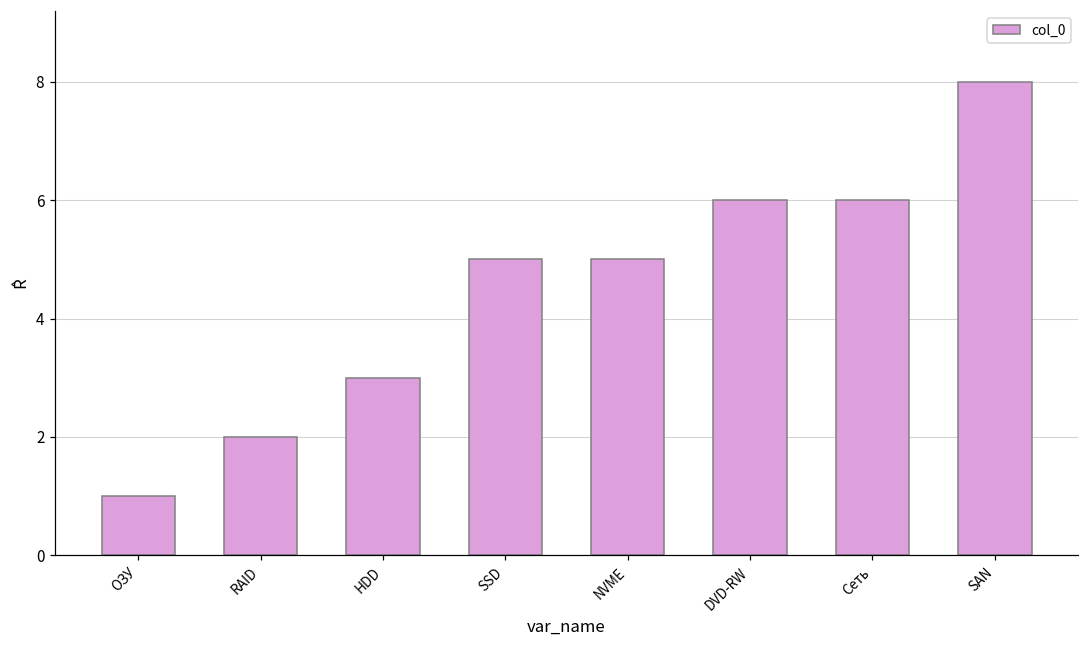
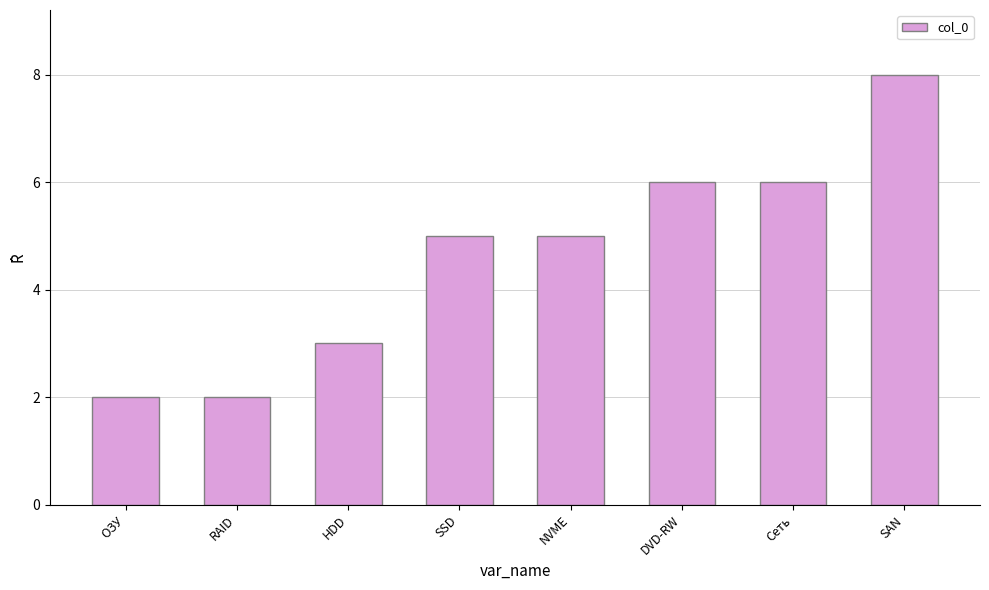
  {
-   "ОЗУ": 1,
+   "ОЗУ": 2,
    "RAID": 2,
    "HDD": 3,
    "SSD": 5,
    "NVME": 5,
    "DVD-RW": 6,
    "Сеть": 6,
    "SAN": 8
  }
